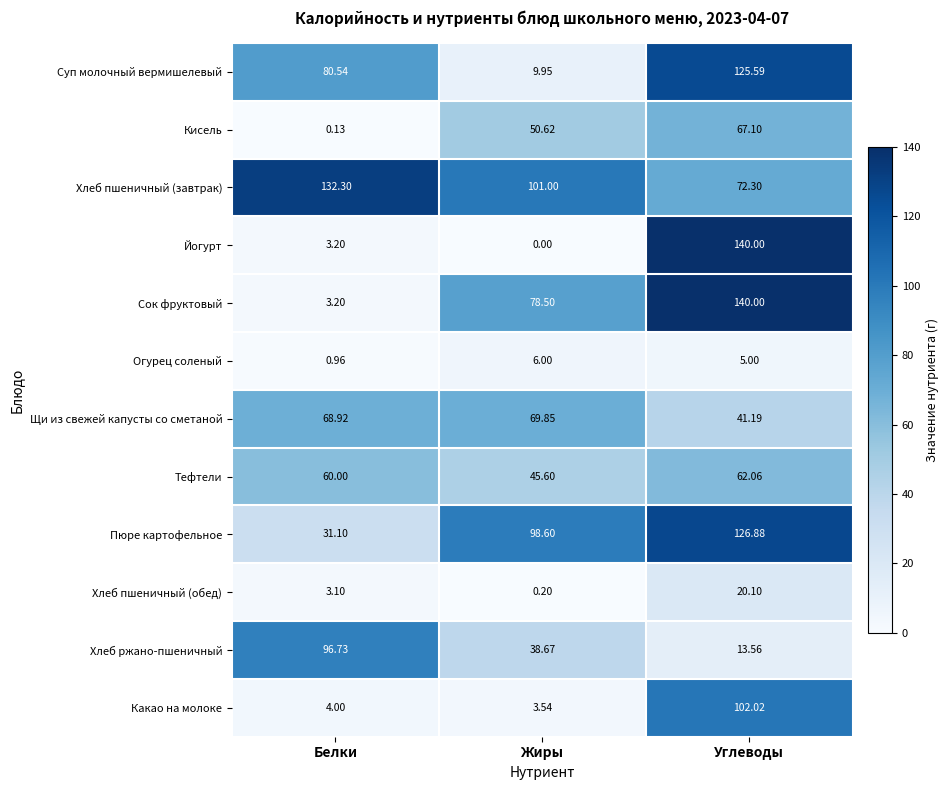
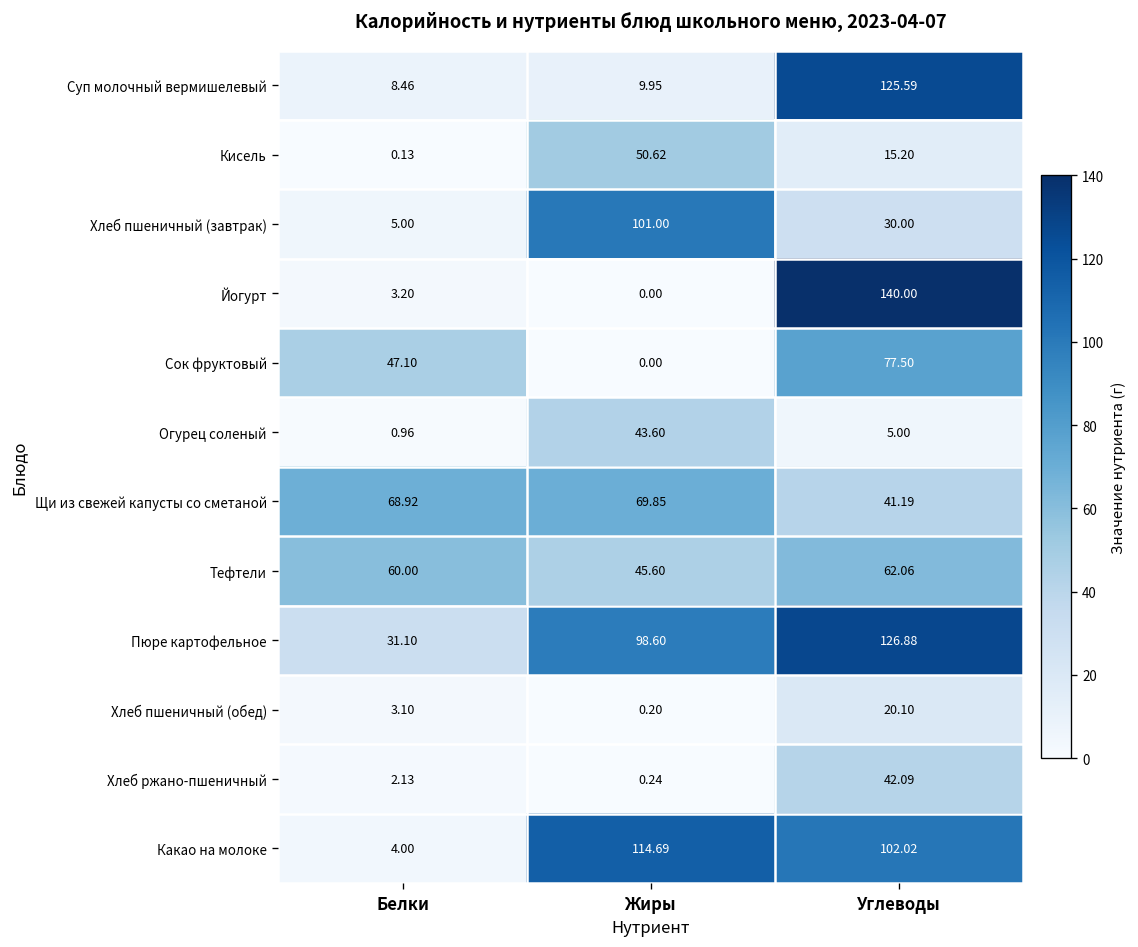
  {
    "Суп молочный вермишелевый": {
-     "Белки": 80.54,
+     "Белки": 8.46,
      "Жиры": 9.95,
      "Углеводы": 125.59
    },
    "Кисель": {
      "Белки": 0.13,
      "Жиры": 50.62,
-     "Углеводы": 67.10
+     "Углеводы": 15.20
    },
    "Хлеб пшеничный (завтрак)": {
-     "Белки": 132.30,
+     "Белки": 5.00,
      "Жиры": 101.00,
-     "Углеводы": 72.30
+     "Углеводы": 30.00
    },
    "Йогурт": {
      "Белки": 3.20,
      "Жиры": 0.00,
      "Углеводы": 140.00
    },
    "Сок фруктовый": {
-     "Белки": 3.20,
-     "Жиры": 78.50,
-     "Углеводы": 140.00
+     "Белки": 47.10,
+     "Жиры": 0.00,
+     "Углеводы": 77.50
    },
    "Огурец соленый": {
      "Белки": 0.96,
-     "Жиры": 6.00,
+     "Жиры": 43.60,
      "Углеводы": 5.00
    },
    "Щи из свежей капусты со сметаной": {
      "Белки": 68.92,
      "Жиры": 69.85,
      "Углеводы": 41.19
    },
    "Тефтели": {
      "Белки": 60.00,
      "Жиры": 45.60,
      "Углеводы": 62.06
    },
    "Пюре картофельное": {
      "Белки": 31.10,
      "Жиры": 98.60,
      "Углеводы": 126.88
    },
    "Хлеб пшеничный (обед)": {
      "Белки": 3.10,
      "Жиры": 0.20,
      "Углеводы": 20.10
    },
    "Хлеб ржано-пшеничный": {
-     "Белки": 96.73,
-     "Жиры": 38.67,
-     "Углеводы": 13.56
+     "Белки": 2.13,
+     "Жиры": 0.24,
+     "Углеводы": 42.09
    },
    "Какао на молоке": {
      "Белки": 4.00,
-     "Жиры": 3.54,
+     "Жиры": 114.69,
      "Углеводы": 102.02
    }
  }
